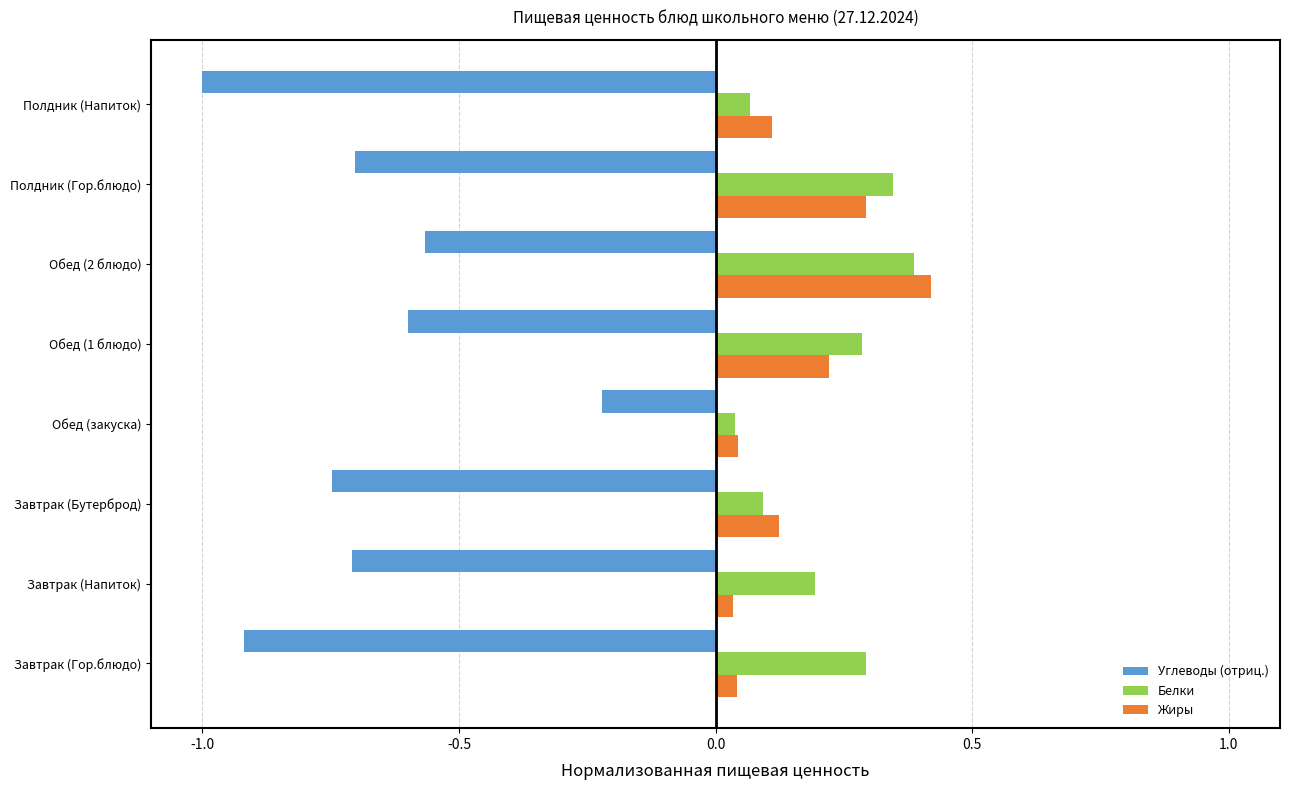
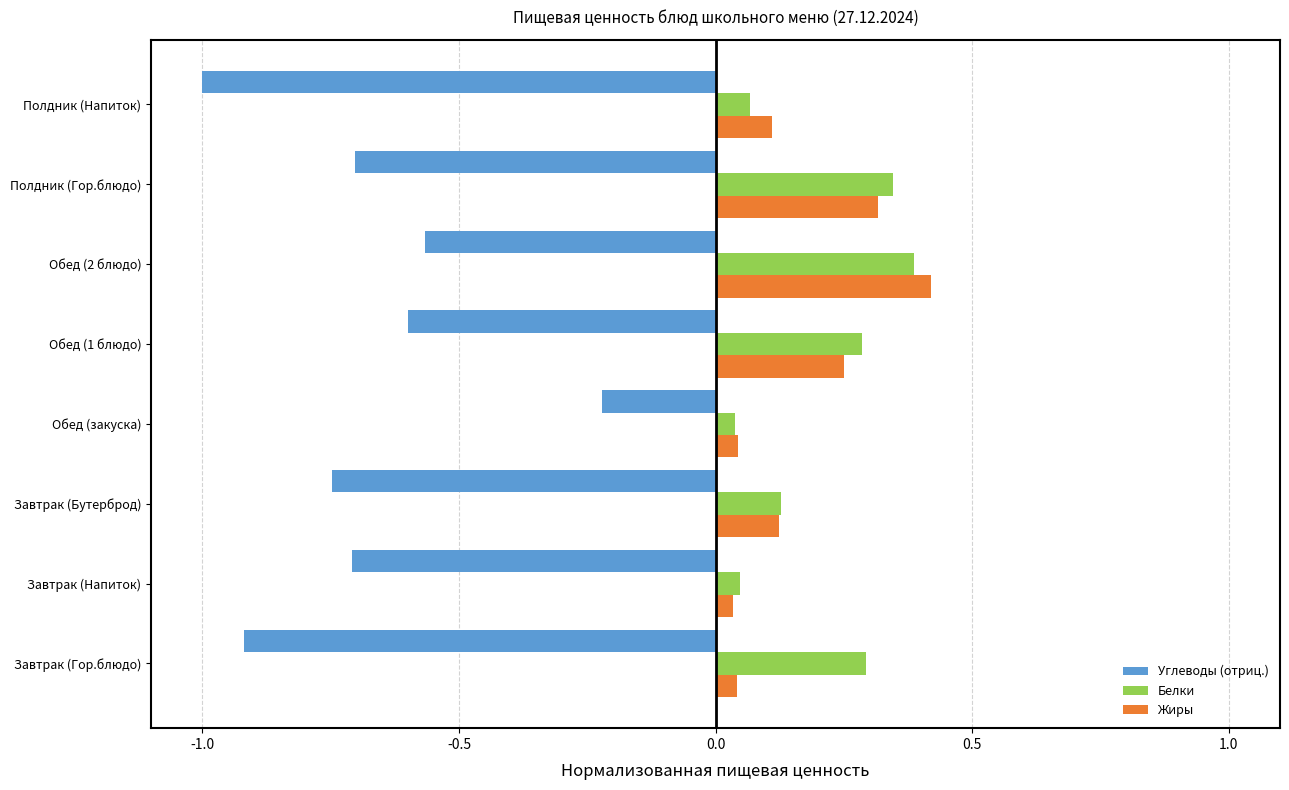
  {
    "Углеводы (отриц.)": {
      "Полдник (Напиток)": -1.00,
      "Полдник (Гор.блюдо)": -0.70,
      "Обед (2 блюдо)": -0.57,
      "Обед (1 блюдо)": -0.60,
      "Обед (закуска)": -0.22,
      "Завтрак (Бутерброд)": -0.75,
      "Завтрак (Напиток)": -0.71,
      "Завтрак (Гор.блюдо)": -0.92
    },
    "Белки": {
      "Полдник (Напиток)": 0.07,
      "Полдник (Гор.блюдо)": 0.35,
      "Обед (2 блюдо)": 0.39,
      "Обед (1 блюдо)": 0.28,
      "Обед (закуска)": 0.04,
-     "Завтрак (Бутерброд)": 0.09,
-     "Завтрак (Напиток)": 0.19,
+     "Завтрак (Бутерброд)": 0.13,
+     "Завтрак (Напиток)": 0.05,
      "Завтрак (Гор.блюдо)": 0.29
    },
    "Жиры": {
      "Полдник (Напиток)": 0.11,
-     "Полдник (Гор.блюдо)": 0.29,
+     "Полдник (Гор.блюдо)": 0.32,
      "Обед (2 блюдо)": 0.42,
-     "Обед (1 блюдо)": 0.22,
+     "Обед (1 блюдо)": 0.25,
      "Обед (закуска)": 0.04,
      "Завтрак (Бутерброд)": 0.12,
      "Завтрак (Напиток)": 0.03,
      "Завтрак (Гор.блюдо)": 0.04
    }
  }
